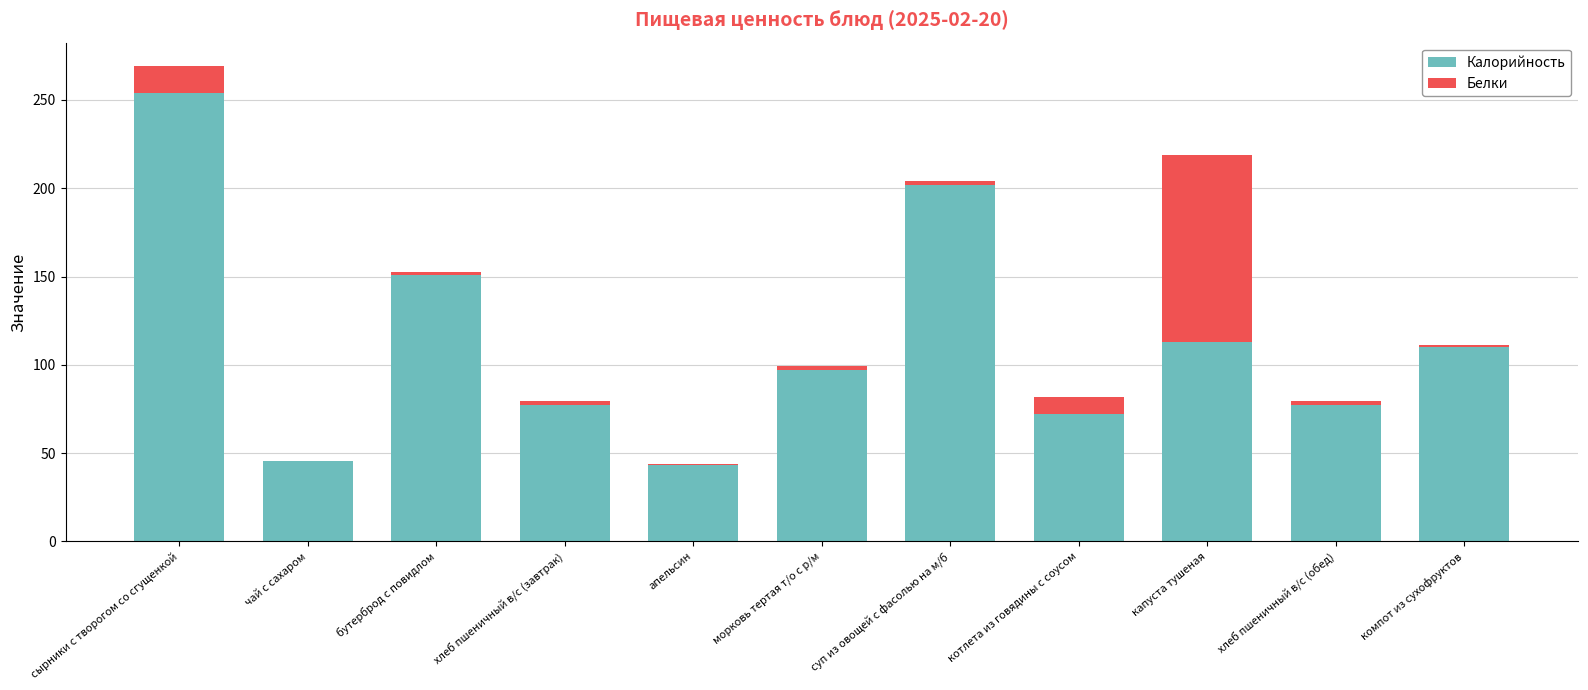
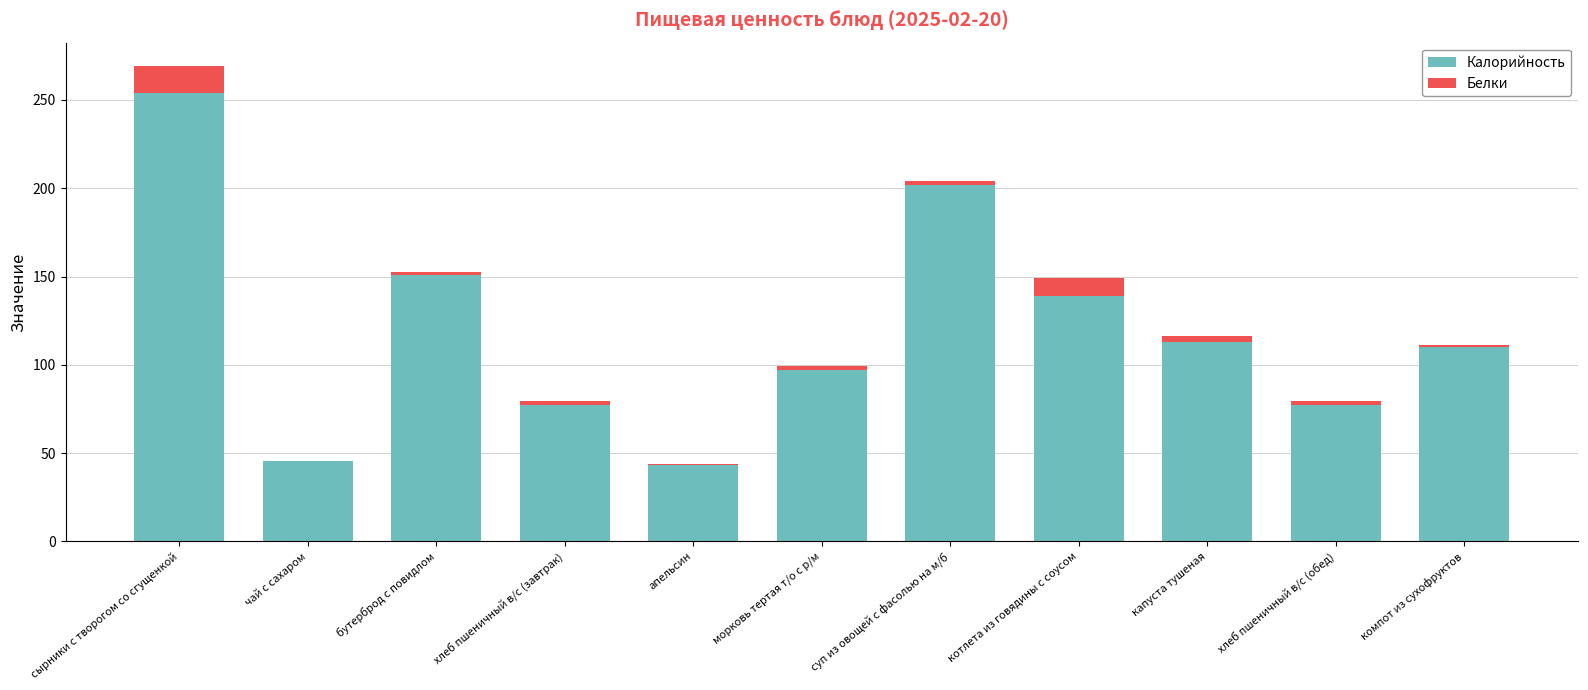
  {
    "Калорийность": {
      "сырники с творогом со сгущенкой": 254,
      "чай с сахаром": 46,
      "бутерброд с повидлом": 151,
      "хлеб пшеничный в/с (завтрак)": 77,
      "апельсин": 43,
      "морковь тертая т/о с р/м": 97,
      "суп из овощей с фасолью на м/б": 202,
-     "котлета из говядины с соусом": 72,
+     "котлета из говядины с соусом": 139,
      "капуста тушеная": 113,
      "хлеб пшеничный в/с (обед)": 77,
      "компот из сухофруктов": 110
    },
    "Белки": {
      "сырники с творогом со сгущенкой": 15,
      "бутерброд с повидлом": 2,
      "хлеб пшеничный в/с (завтрак)": 2,
      "морковь тертая т/о с р/м": 3,
      "суп из овощей с фасолью на м/б": 2,
      "котлета из говядины с соусом": 10,
-     "капуста тушеная": 106,
+     "капуста тушеная": 3,
      "хлеб пшеничный в/с (обед)": 2
    }
  }
